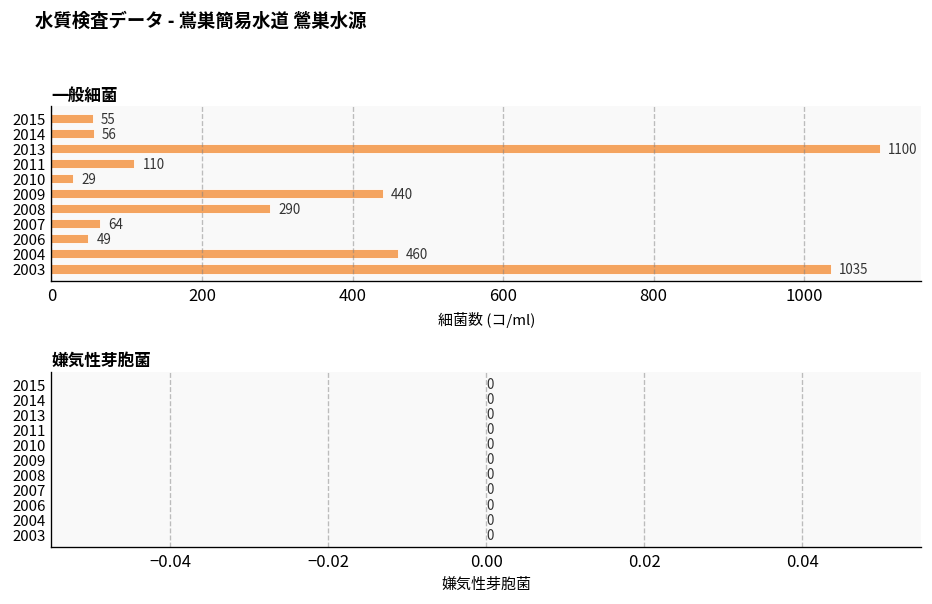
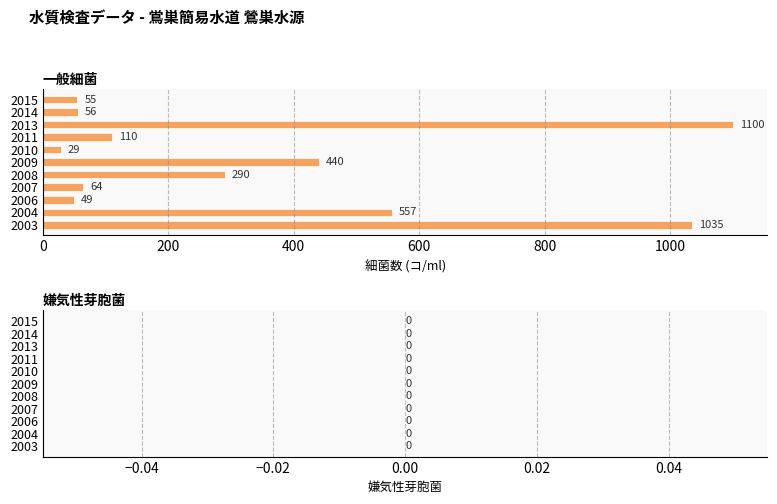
  {
    "一般細菌": {
      "2015": 55,
      "2014": 56,
      "2013": 1100,
      "2011": 110,
      "2010": 29,
      "2009": 440,
      "2008": 290,
      "2007": 64,
      "2006": 49,
-     "2004": 460,
+     "2004": 557,
      "2003": 1035
    },
    "嫌気性芽胞菌": {
      "2015": 0,
      "2014": 0,
      "2013": 0,
      "2011": 0,
      "2010": 0,
      "2009": 0,
      "2008": 0,
      "2007": 0,
      "2006": 0,
      "2004": 0,
      "2003": 0
    }
  }
